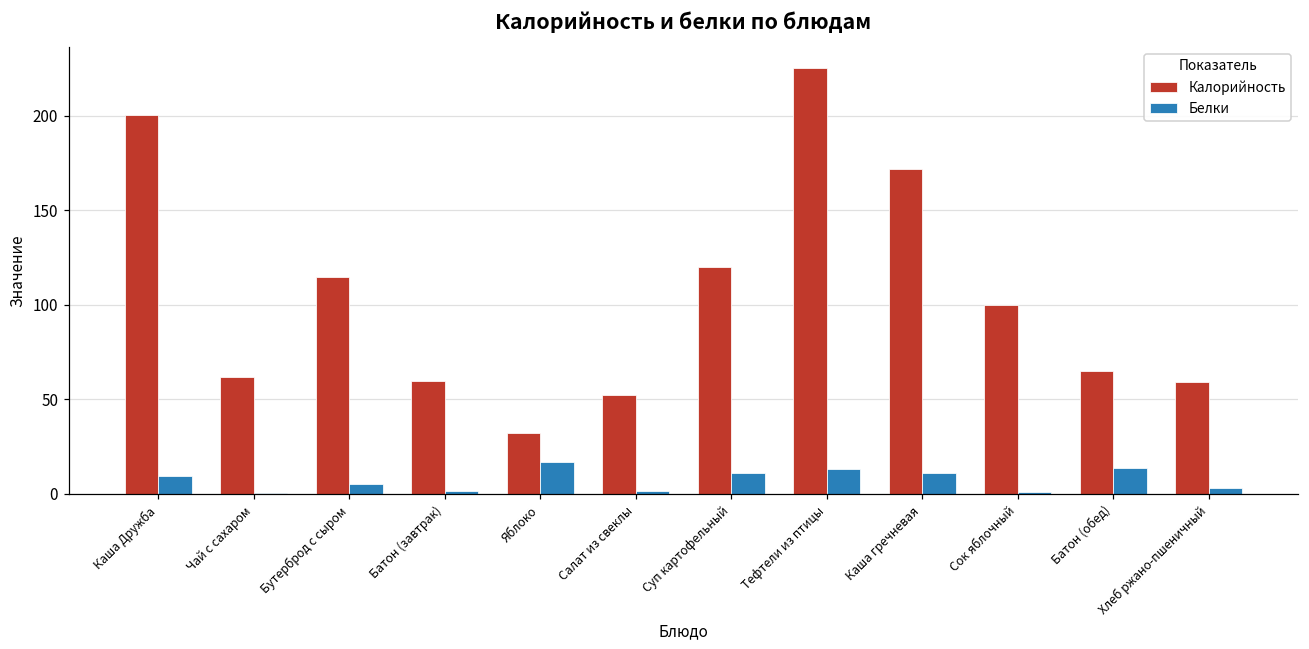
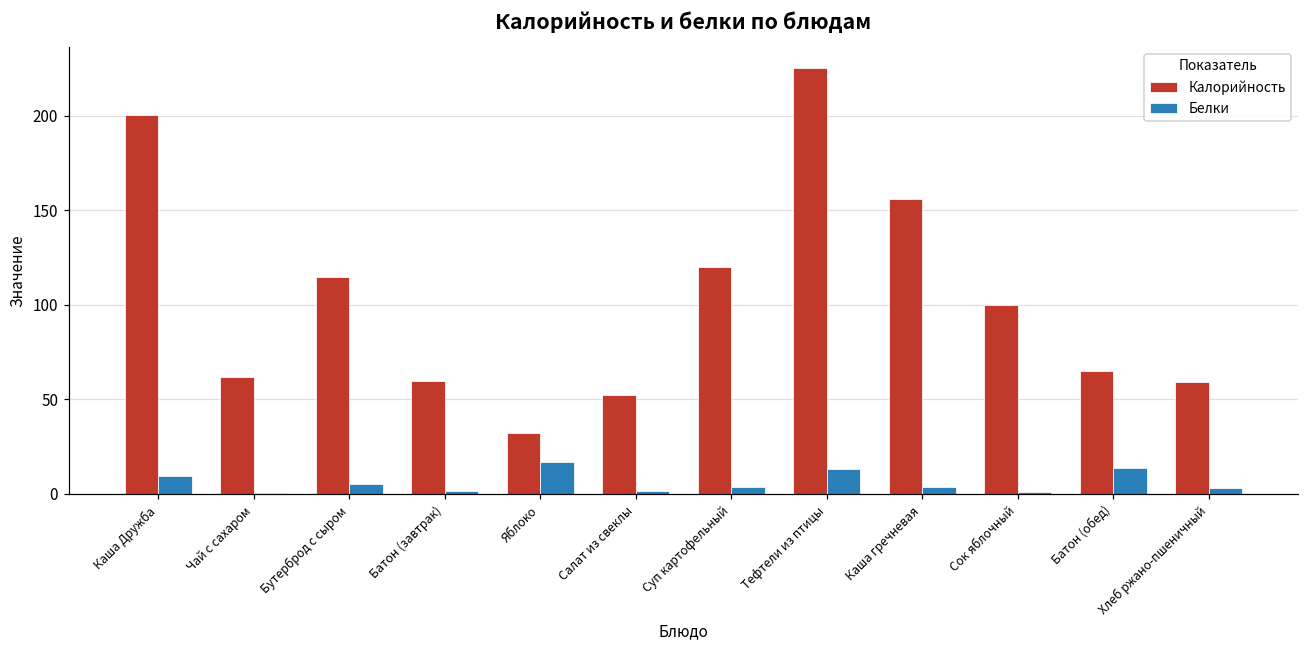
  {
    "Калорийность": {
      "Каша Дружба": 200,
      "Чай с сахаром": 62,
      "Бутерброд с сыром": 115,
      "Батон (завтрак)": 60,
      "Яблоко": 32,
      "Салат из свеклы": 52,
      "Суп картофельный": 120,
      "Тефтели из птицы": 225,
-     "Каша гречневая": 172,
+     "Каша гречневая": 156,
      "Сок яблочный": 100,
      "Батон (обед)": 65,
      "Хлеб ржано-пшеничный": 59
    },
    "Белки": {
      "Каша Дружба": 10,
      "Бутерброд с сыром": 5,
      "Батон (завтрак)": 2,
      "Яблоко": 17,
      "Салат из свеклы": 2,
-     "Суп картофельный": 11,
+     "Суп картофельный": 4,
      "Тефтели из птицы": 13,
-     "Каша гречневая": 11,
+     "Каша гречневая": 4,
      "Батон (обед)": 14,
      "Хлеб ржано-пшеничный": 3
    }
  }
